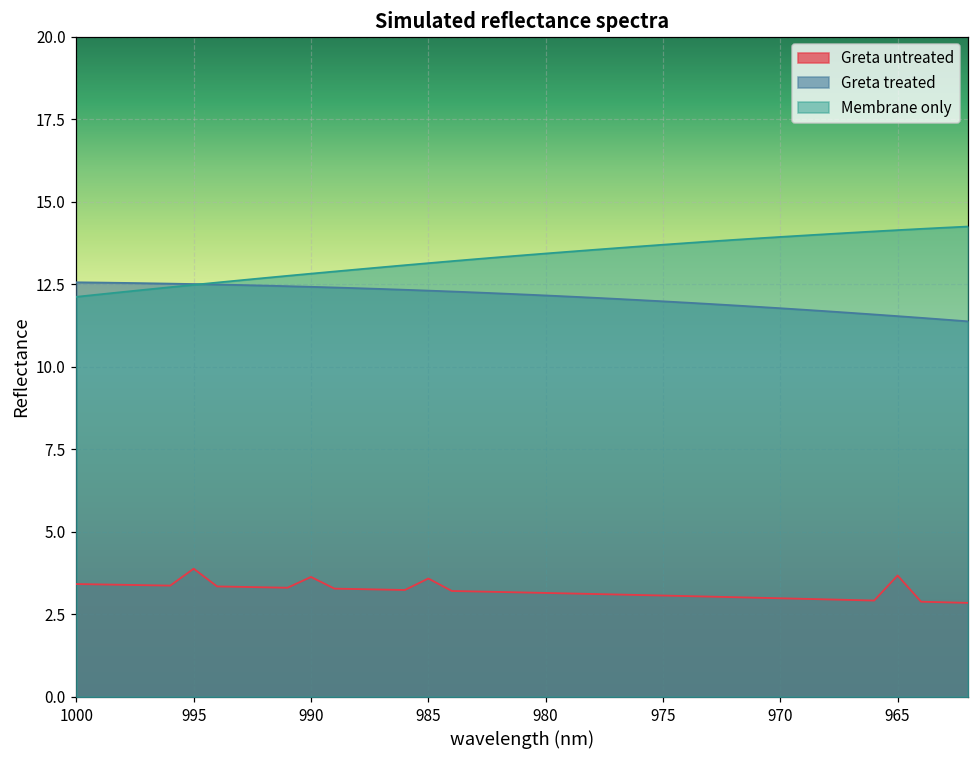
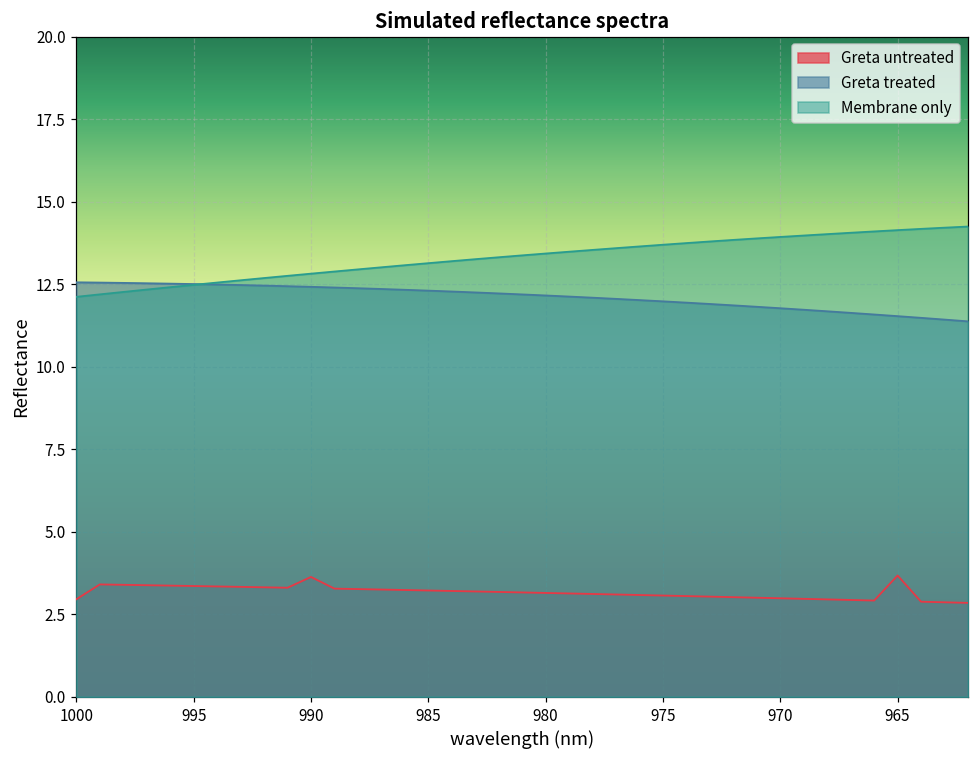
  {
    "Greta untreated": {
-     "1000": 3.4,
-     "995": 3.9,
+     "1000": 3.0,
+     "995": 3.4,
      "990": 3.6,
-     "985": 3.6,
+     "985": 3.2,
      "980": 3.1,
      "975": 3.1,
      "970": 3.0,
      "965": 3.7
    }
  }
